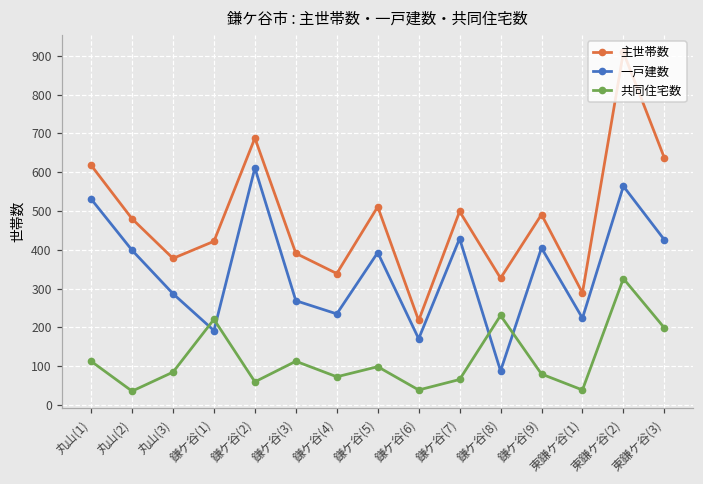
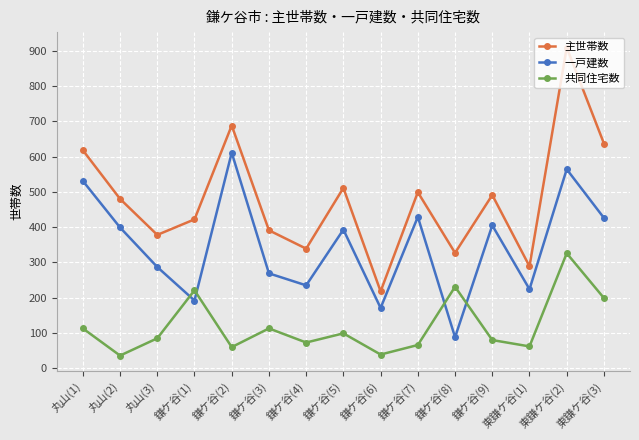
  {
    "主世帯数": {
      "丸山(1)": 620,
      "丸山(2)": 480,
      "丸山(3)": 380,
      "鎌ケ谷(1)": 420,
      "鎌ケ谷(2)": 690,
      "鎌ケ谷(3)": 390,
      "鎌ケ谷(4)": 340,
      "鎌ケ谷(5)": 510,
      "鎌ケ谷(6)": 220,
      "鎌ケ谷(7)": 500,
      "鎌ケ谷(8)": 330,
      "鎌ケ谷(9)": 490,
      "東鎌ケ谷(1)": 290,
      "東鎌ケ谷(3)": 640
    },
    "一戸建数": {
      "丸山(1)": 530,
      "丸山(2)": 400,
      "丸山(3)": 290,
      "鎌ケ谷(1)": 190,
      "鎌ケ谷(2)": 610,
      "鎌ケ谷(3)": 270,
      "鎌ケ谷(4)": 240,
      "鎌ケ谷(5)": 390,
      "鎌ケ谷(6)": 170,
      "鎌ケ谷(7)": 430,
      "鎌ケ谷(8)": 90,
      "鎌ケ谷(9)": 410,
      "東鎌ケ谷(1)": 220,
      "東鎌ケ谷(2)": 560,
      "東鎌ケ谷(3)": 430
    },
    "共同住宅数": {
      "丸山(1)": 110,
      "丸山(2)": 40,
      "丸山(3)": 90,
      "鎌ケ谷(1)": 220,
      "鎌ケ谷(2)": 60,
      "鎌ケ谷(3)": 110,
      "鎌ケ谷(4)": 70,
      "鎌ケ谷(5)": 100,
      "鎌ケ谷(6)": 40,
      "鎌ケ谷(7)": 70,
      "鎌ケ谷(8)": 230,
      "鎌ケ谷(9)": 80,
-     "東鎌ケ谷(1)": 40,
+     "東鎌ケ谷(1)": 60,
      "東鎌ケ谷(2)": 330,
      "東鎌ケ谷(3)": 200
    }
  }
